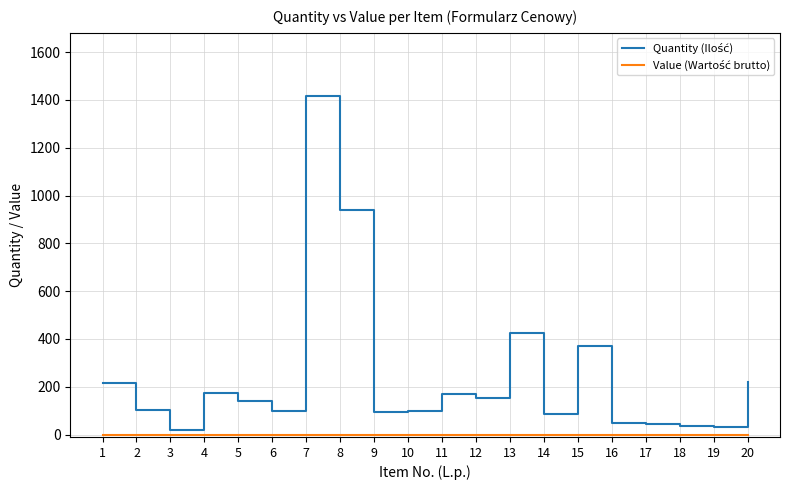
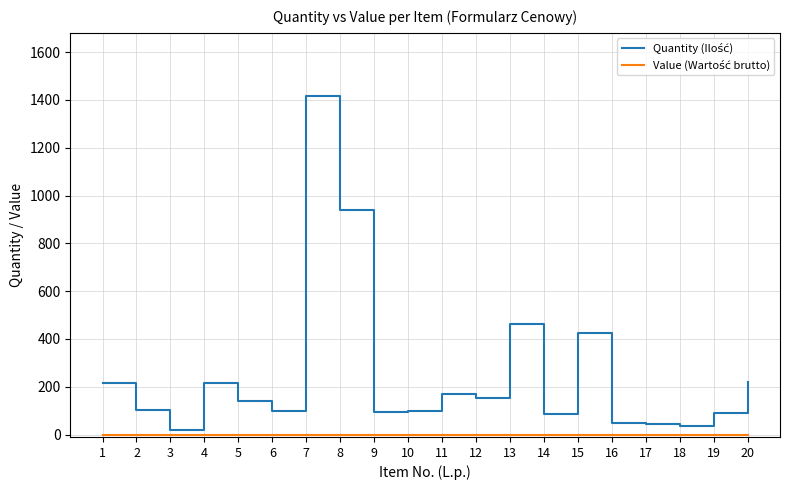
  {
    "Quantity (Ilość)": {
      "1": 220,
      "2": 100,
      "3": 20,
-     "4": 170,
+     "4": 220,
      "5": 140,
      "6": 100,
      "7": 1420,
      "8": 940,
      "9": 90,
      "10": 100,
      "11": 170,
      "12": 150,
-     "13": 420,
+     "13": 460,
      "14": 90,
-     "15": 370,
+     "15": 420,
      "16": 50,
      "17": 50,
      "18": 40,
-     "19": 30,
+     "19": 90,
      "20": 220
    },
    "Value (Wartość brutto)": {
      "1": 0,
      "2": 0,
      "3": 0,
      "4": 0,
      "5": 0,
      "6": 0,
      "7": 0,
      "8": 0,
      "9": 0,
      "10": 0,
      "11": 0,
      "12": 0,
      "13": 0,
      "14": 0,
      "15": 0,
      "16": 0,
      "17": 0,
      "18": 0,
      "19": 0,
      "20": 0
    }
  }
